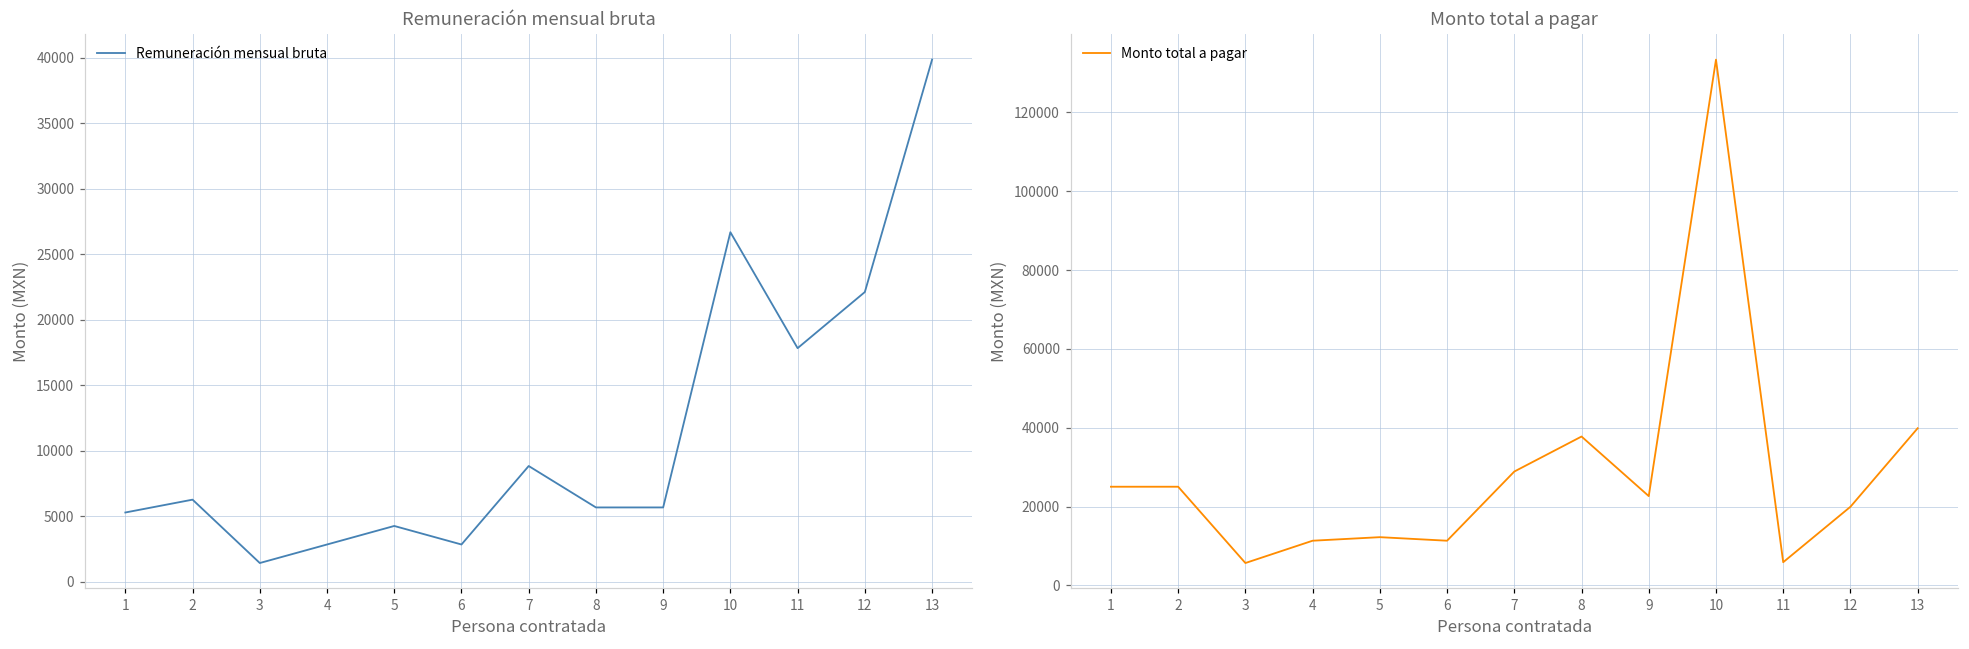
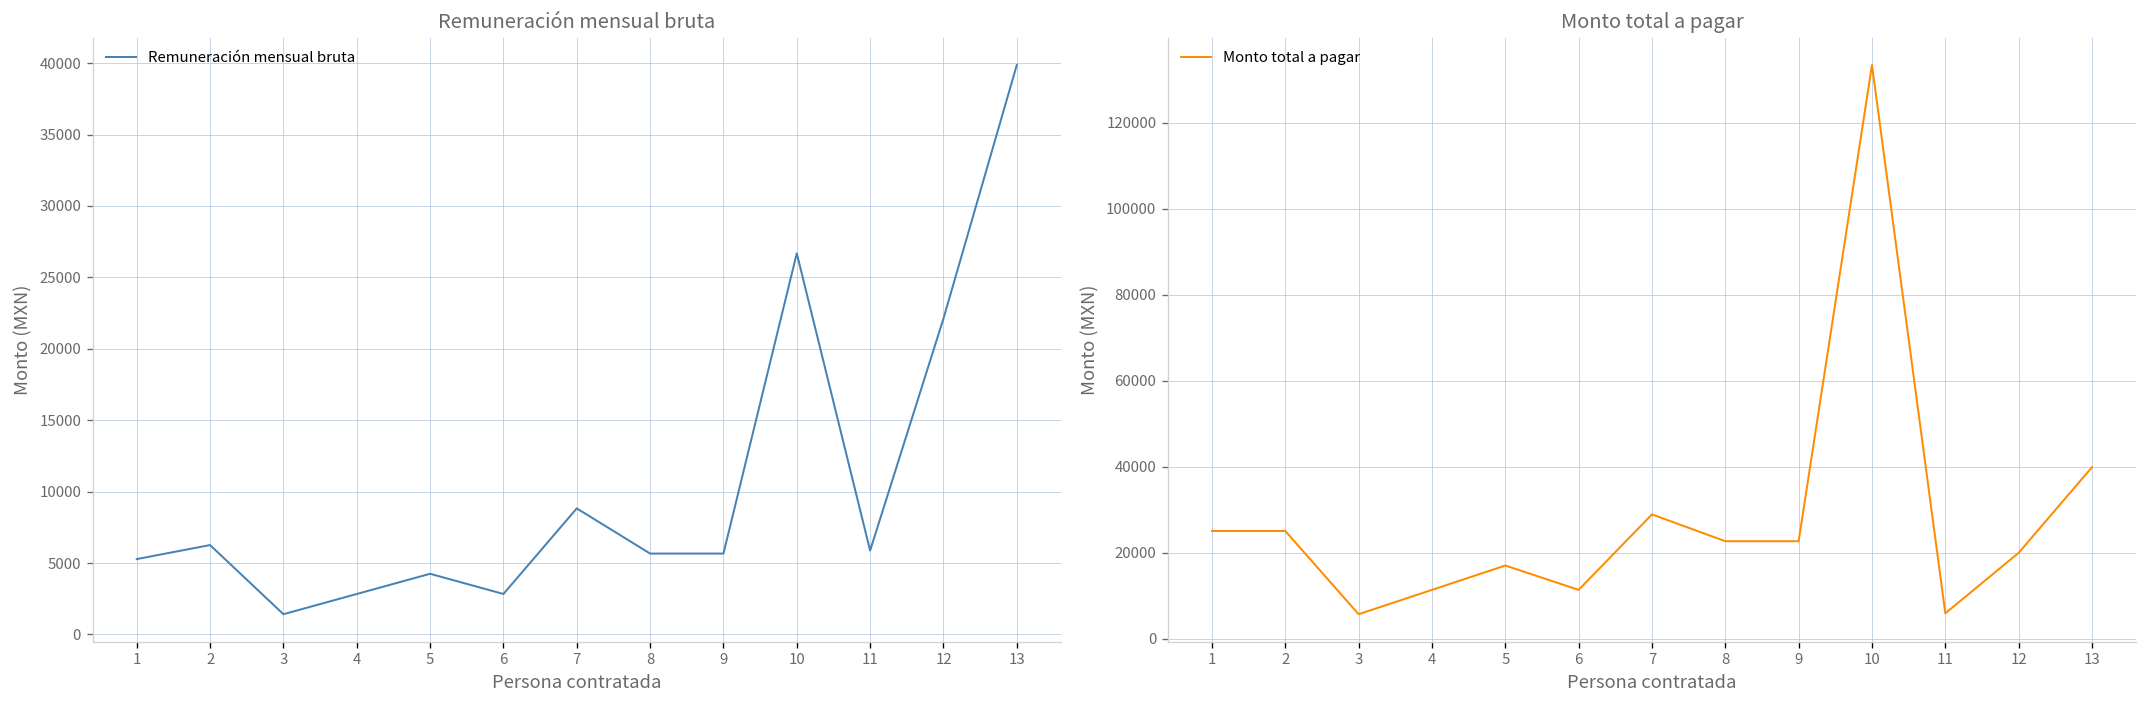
  {
    "Remuneración mensual bruta": {
      "1": 5300,
      "2": 6300,
      "3": 1400,
      "4": 2800,
      "5": 4200,
      "6": 2800,
      "7": 8800,
      "8": 5700,
      "9": 5700,
      "10": 26700,
-     "11": 17800,
+     "11": 5900,
      "12": 22100,
      "13": 39900
    },
    "Monto total a pagar": {
      "1": 25000,
      "2": 25000,
      "3": 6000,
      "4": 11000,
-     "5": 12000,
+     "5": 17000,
      "6": 11000,
      "7": 29000,
-     "8": 38000,
+     "8": 23000,
      "9": 23000,
      "10": 133000,
      "11": 6000,
      "12": 20000,
      "13": 40000
    }
  }
